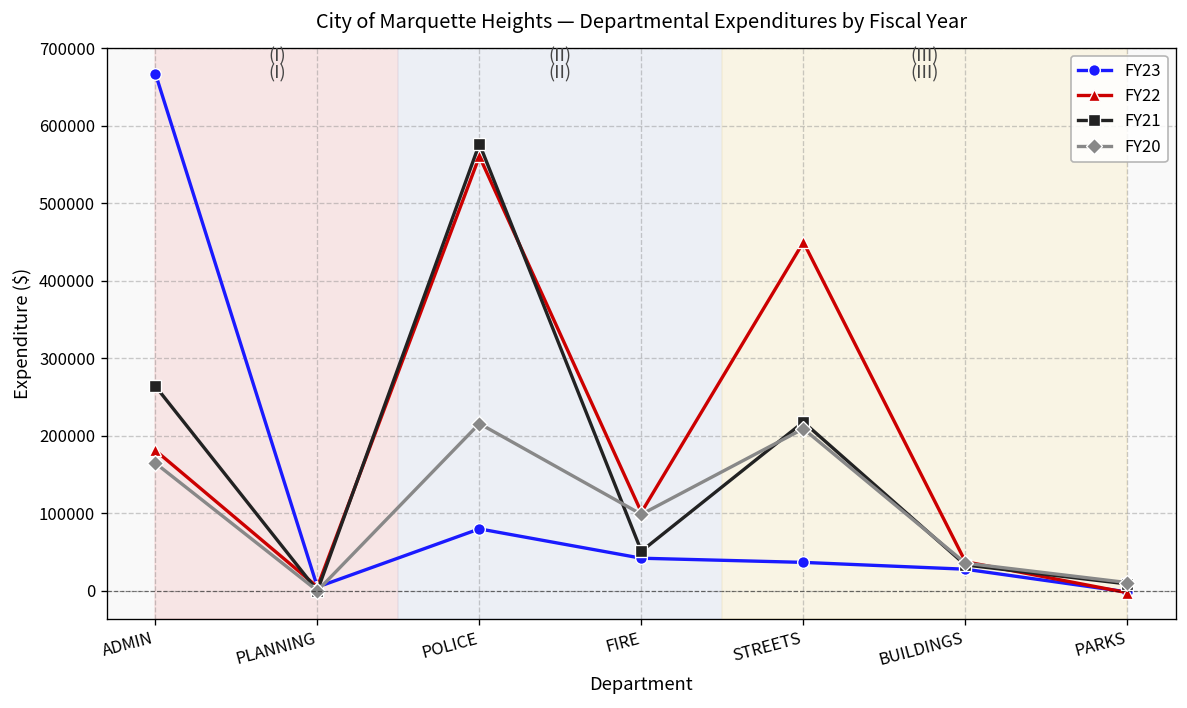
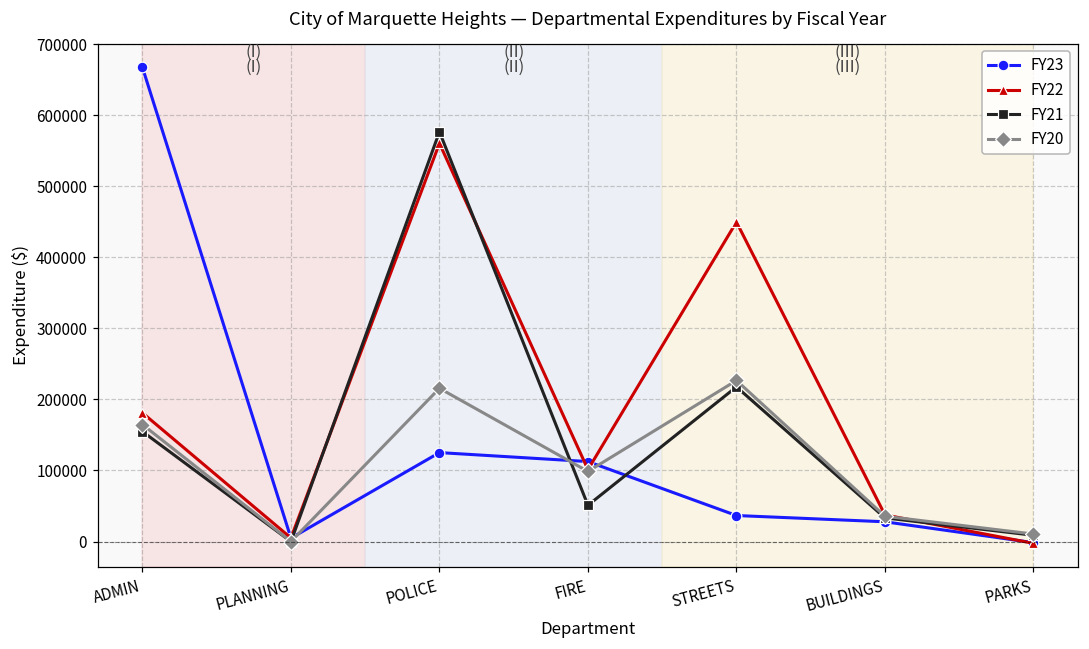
  {
    "FY23": {
      "ADMIN": 670000,
-     "POLICE": 80000,
-     "FIRE": 40000,
+     "POLICE": 130000,
+     "FIRE": 110000,
      "STREETS": 40000,
      "BUILDINGS": 30000
    },
    "FY22": {
      "ADMIN": 180000,
      "POLICE": 560000,
      "STREETS": 450000
    },
    "FY21": {
-     "ADMIN": 260000,
+     "ADMIN": 150000,
      "POLICE": 580000,
      "FIRE": 50000,
      "STREETS": 220000
    },
    "FY20": {
      "ADMIN": 160000,
      "POLICE": 220000,
-     "STREETS": 210000
+     "STREETS": 230000
    }
  }
